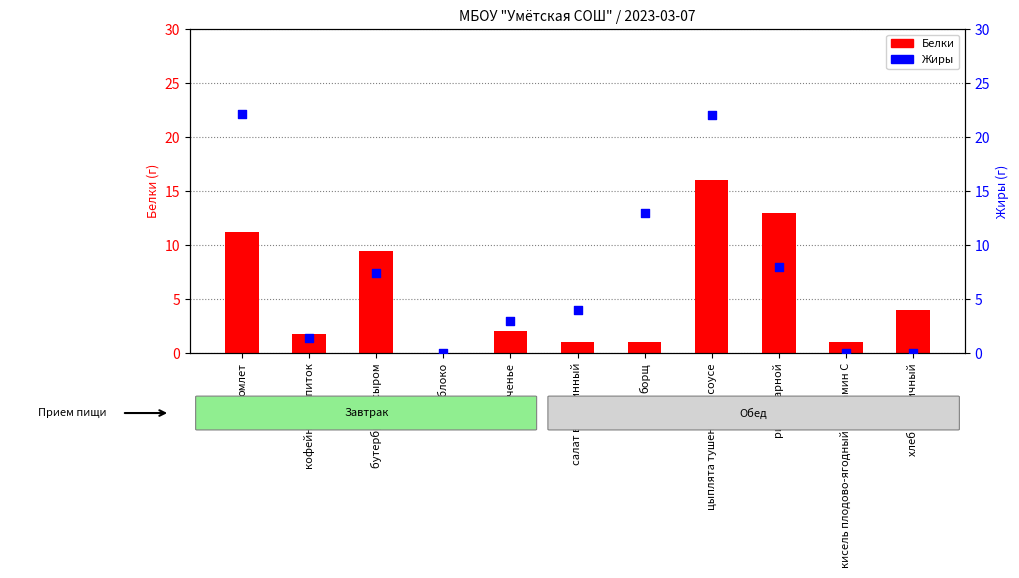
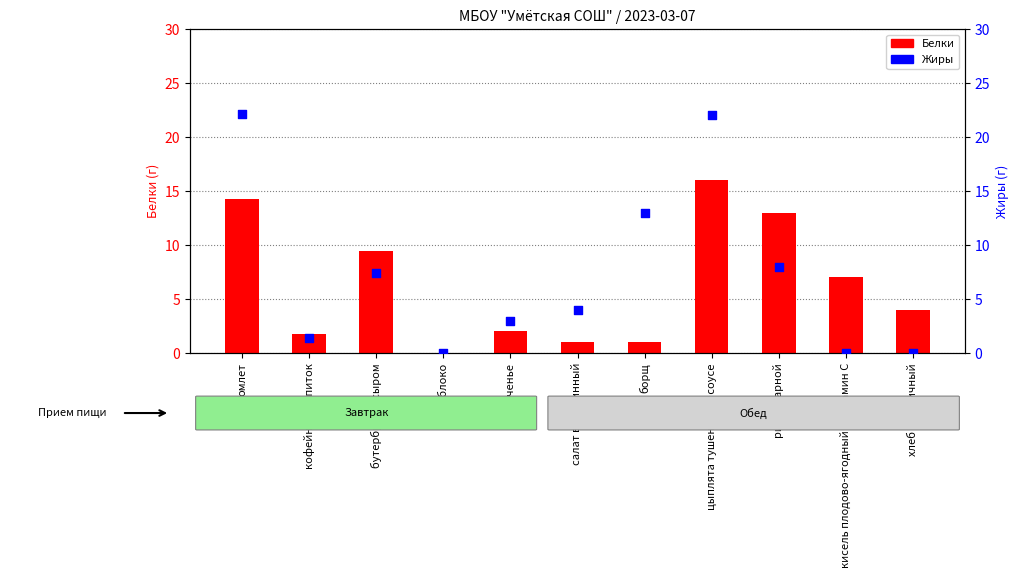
  {
    "Белки": {
-     "омлет": 11.2,
+     "омлет": 14.3,
      "яблоко": 0.0,
      "борщ": 1.0,
      "цыплята тушенные в соусе": 16.0,
-     "кисель плодово-ягодный + витамин С": 1
+     "кисель плодово-ягодный + витамин С": 7
    }
  }
